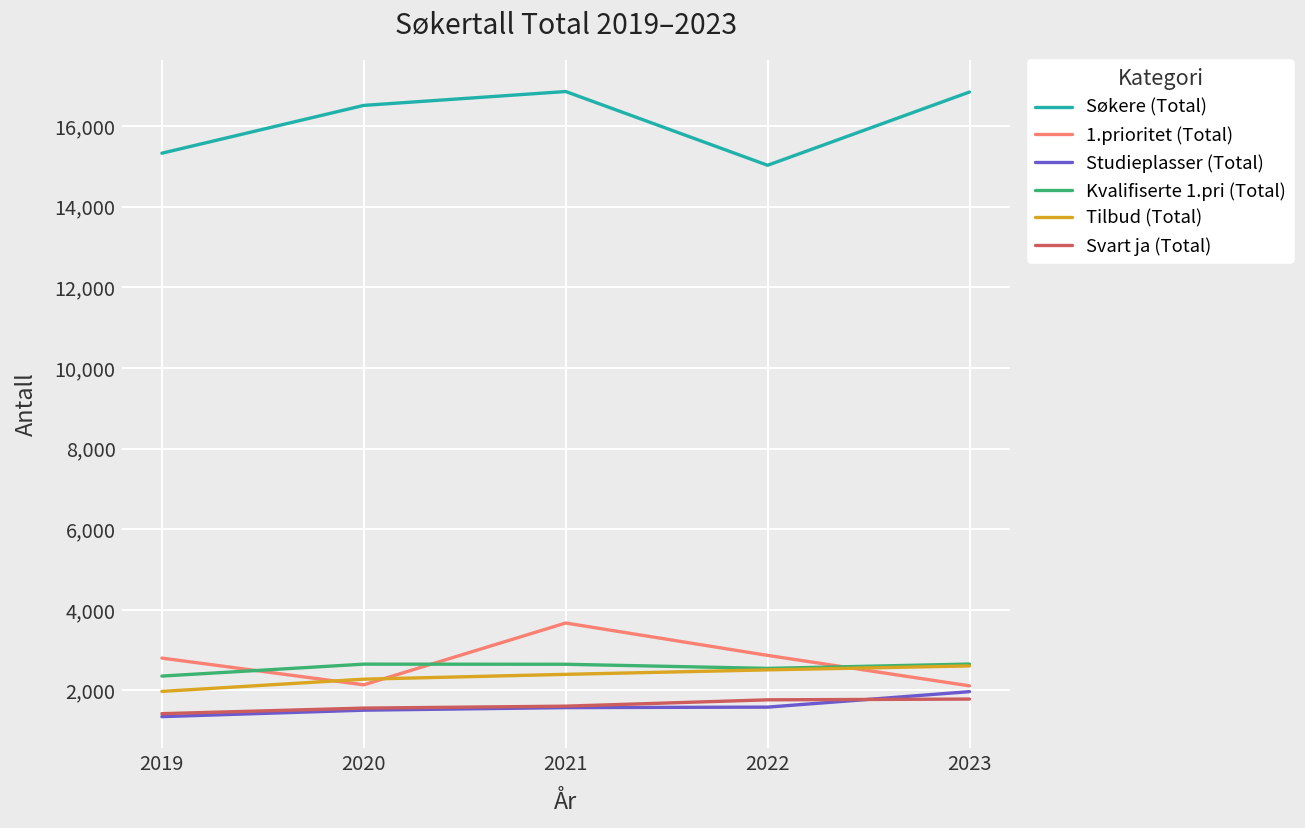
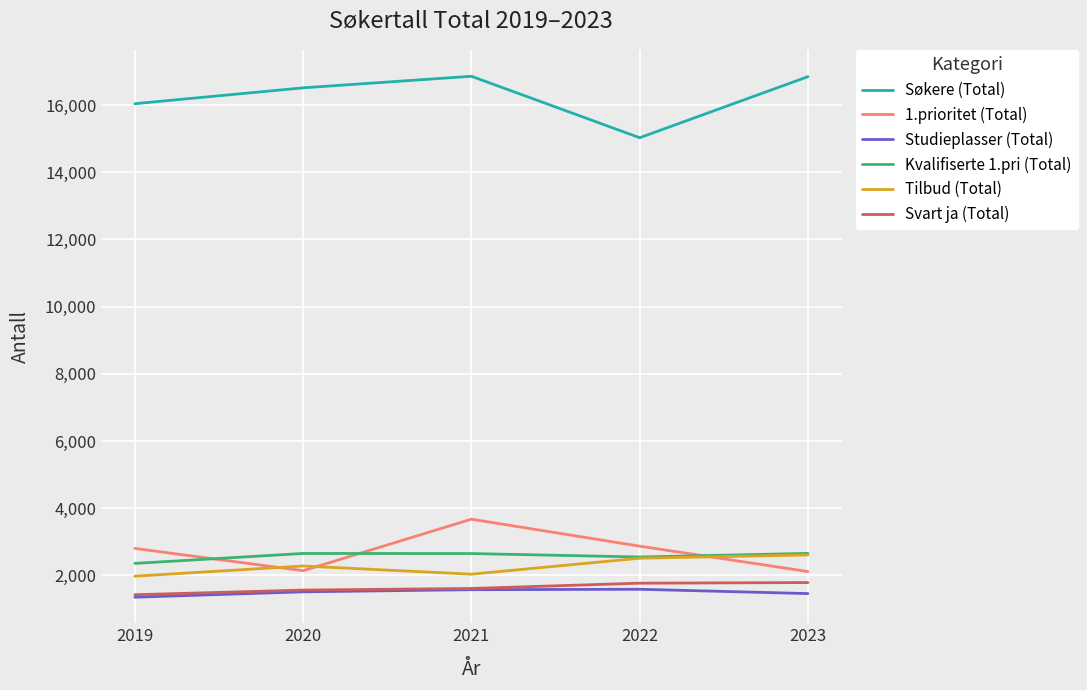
  {
    "Søkere (Total)": {
-     "2019": "15,300",
+     "2019": "16,000",
      "2020": "16,500",
      "2021": "16,900",
      "2022": "15,000",
      "2023": "16,800"
    },
    "1.prioritet (Total)": {
      "2019": "2,800",
      "2020": "2,100",
      "2021": "3,700",
      "2022": "2,900",
      "2023": "2,100"
    },
    "Studieplasser (Total)": {
      "2022": "1,600",
-     "2023": "2,000"
+     "2023": "1,500"
    },
    "Kvalifiserte 1.pri (Total)": {
      "2019": "2,400",
      "2020": "2,700",
      "2021": "2,700"
    },
    "Tilbud (Total)": {
      "2019": "2,000",
      "2020": "2,300",
-     "2021": "2,400"
+     "2021": "2,000"
    },
    "Svart ja (Total)": {
      "2022": "1,800",
      "2023": "1,800"
    }
  }
